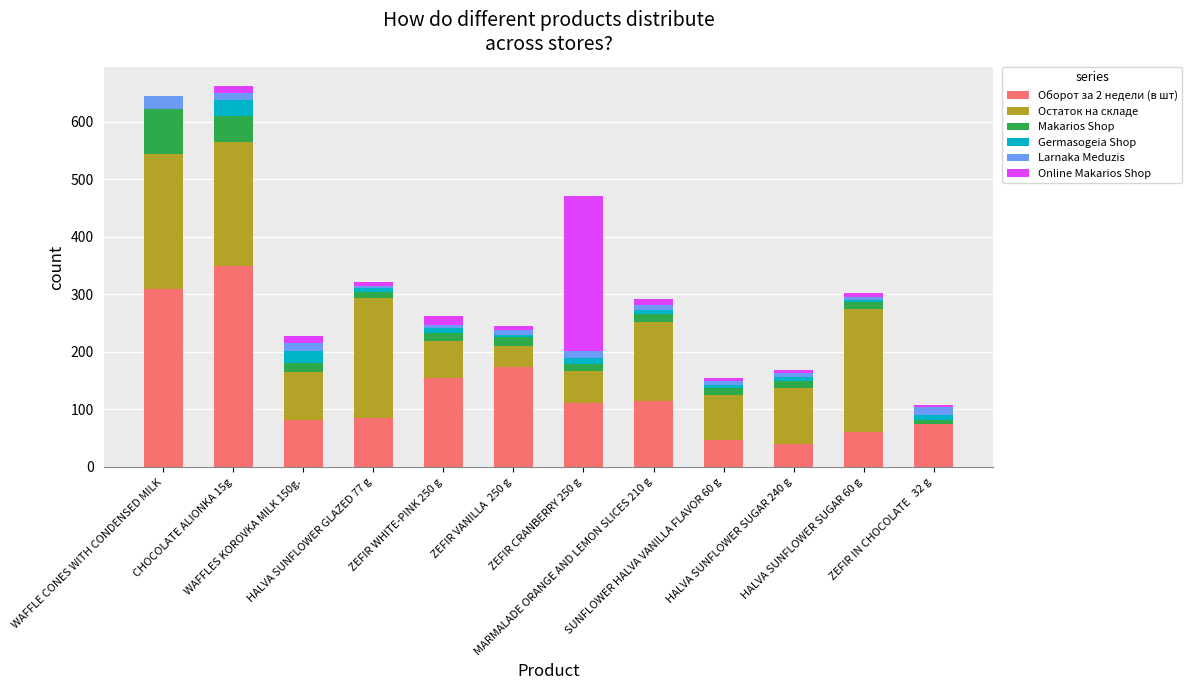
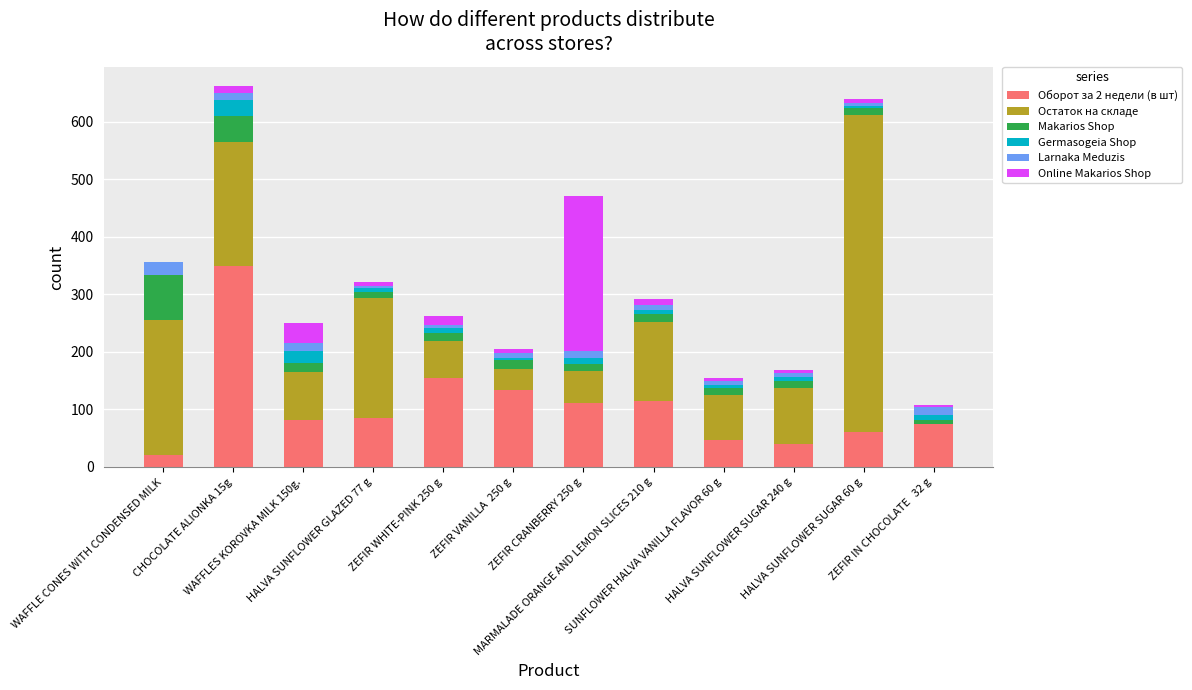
  {
    "Оборот за 2 недели (в шт)": {
-     "WAFFLE CONES WITH CONDENSED MILK": 310,
+     "WAFFLE CONES WITH CONDENSED MILK": 20,
      "CHOCOLATE ALIONKA 15g": 350,
      "WAFFLES KOROVKA MILK 150g.": 80,
      "HALVA SUNFLOWER GLAZED 77 g": 90,
      "ZEFIR WHITE-PINK 250 g": 160,
-     "ZEFIR VANILLA 250 g": 170,
+     "ZEFIR VANILLA 250 g": 130,
      "ZEFIR CRANBERRY 250 g": 110,
      "MARMALADE ORANGE AND LEMON SLICES 210 g": 110,
      "SUNFLOWER HALVA VANILLA FLAVOR 60 g": 50,
      "HALVA SUNFLOWER SUGAR 240 g": 40,
      "HALVA SUNFLOWER SUGAR 60 g": 60,
      "ZEFIR IN CHOCOLATE 32 g": 80
    },
    "Остаток на складе": {
      "WAFFLE CONES WITH CONDENSED MILK": 230,
      "CHOCOLATE ALIONKA 15g": 220,
      "WAFFLES KOROVKA MILK 150g.": 80,
      "HALVA SUNFLOWER GLAZED 77 g": 210,
      "ZEFIR WHITE-PINK 250 g": 60,
      "ZEFIR VANILLA 250 g": 40,
      "ZEFIR CRANBERRY 250 g": 60,
      "MARMALADE ORANGE AND LEMON SLICES 210 g": 140,
      "SUNFLOWER HALVA VANILLA FLAVOR 60 g": 80,
      "HALVA SUNFLOWER SUGAR 240 g": 100,
-     "HALVA SUNFLOWER SUGAR 60 g": 210,
+     "HALVA SUNFLOWER SUGAR 60 g": 550,
      "ZEFIR IN CHOCOLATE 32 g": 0
    },
    "Makarios Shop": {
      "WAFFLE CONES WITH CONDENSED MILK": 80,
      "CHOCOLATE ALIONKA 15g": 50,
      "WAFFLES KOROVKA MILK 150g.": 20,
      "HALVA SUNFLOWER GLAZED 77 g": 10,
      "ZEFIR WHITE-PINK 250 g": 20,
      "ZEFIR VANILLA 250 g": 10,
      "ZEFIR CRANBERRY 250 g": 10,
      "MARMALADE ORANGE AND LEMON SLICES 210 g": 10,
      "SUNFLOWER HALVA VANILLA FLAVOR 60 g": 10,
      "HALVA SUNFLOWER SUGAR 240 g": 10,
      "HALVA SUNFLOWER SUGAR 60 g": 10,
      "ZEFIR IN CHOCOLATE 32 g": 10
    },
    "Germasogeia Shop": {
      "WAFFLE CONES WITH CONDENSED MILK": 0,
      "CHOCOLATE ALIONKA 15g": 30,
      "WAFFLES KOROVKA MILK 150g.": 20,
      "HALVA SUNFLOWER GLAZED 77 g": 10,
      "ZEFIR WHITE-PINK 250 g": 10,
      "ZEFIR CRANBERRY 250 g": 10,
      "MARMALADE ORANGE AND LEMON SLICES 210 g": 10,
      "SUNFLOWER HALVA VANILLA FLAVOR 60 g": 10,
      "HALVA SUNFLOWER SUGAR 240 g": 10,
      "ZEFIR IN CHOCOLATE 32 g": 10
    },
    "Larnaka Meduzis": {
      "WAFFLE CONES WITH CONDENSED MILK": 20,
      "CHOCOLATE ALIONKA 15g": 10,
      "WAFFLES KOROVKA MILK 150g.": 10,
      "ZEFIR WHITE-PINK 250 g": 10,
      "ZEFIR VANILLA 250 g": 10,
      "ZEFIR CRANBERRY 250 g": 10,
      "MARMALADE ORANGE AND LEMON SLICES 210 g": 10,
      "SUNFLOWER HALVA VANILLA FLAVOR 60 g": 10,
      "HALVA SUNFLOWER SUGAR 240 g": 10,
      "HALVA SUNFLOWER SUGAR 60 g": 10,
      "ZEFIR IN CHOCOLATE 32 g": 10
    },
    "Online Makarios Shop": {
      "WAFFLE CONES WITH CONDENSED MILK": 0,
      "CHOCOLATE ALIONKA 15g": 10,
-     "WAFFLES KOROVKA MILK 150g.": 10,
+     "WAFFLES KOROVKA MILK 150g.": 40,
      "HALVA SUNFLOWER GLAZED 77 g": 10,
      "ZEFIR WHITE-PINK 250 g": 20,
      "ZEFIR VANILLA 250 g": 10,
      "ZEFIR CRANBERRY 250 g": 270,
      "MARMALADE ORANGE AND LEMON SLICES 210 g": 10,
      "SUNFLOWER HALVA VANILLA FLAVOR 60 g": 10,
      "HALVA SUNFLOWER SUGAR 60 g": 10
    }
  }
